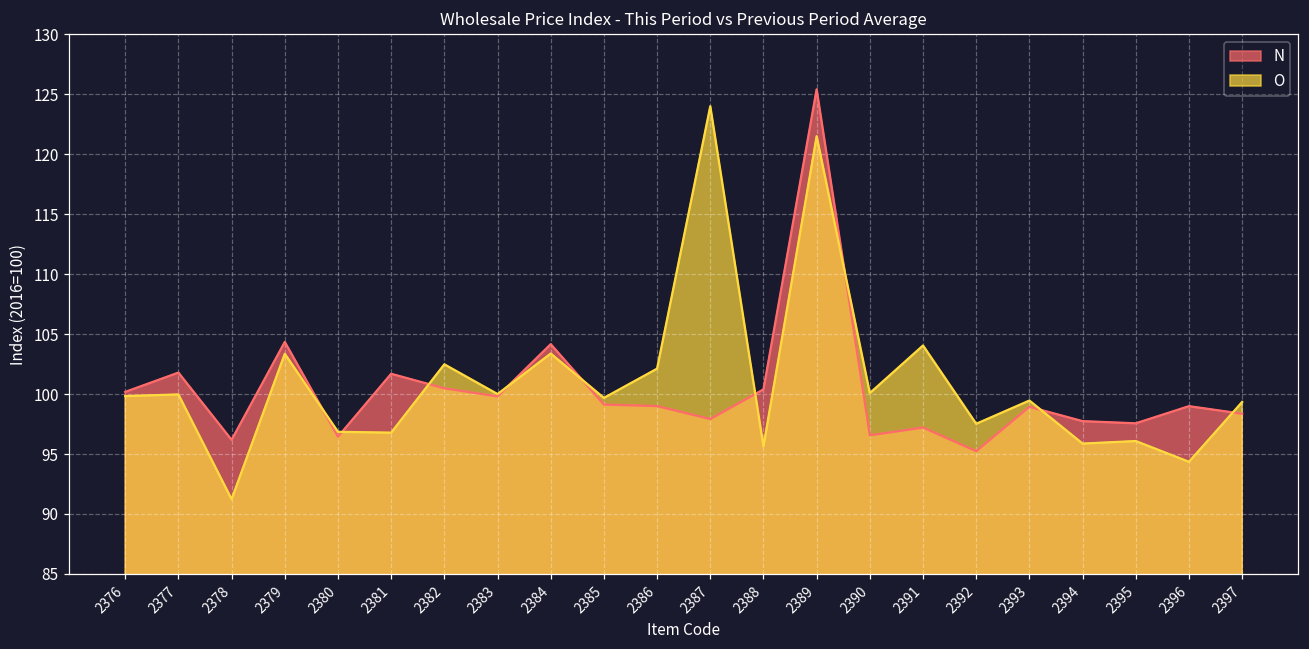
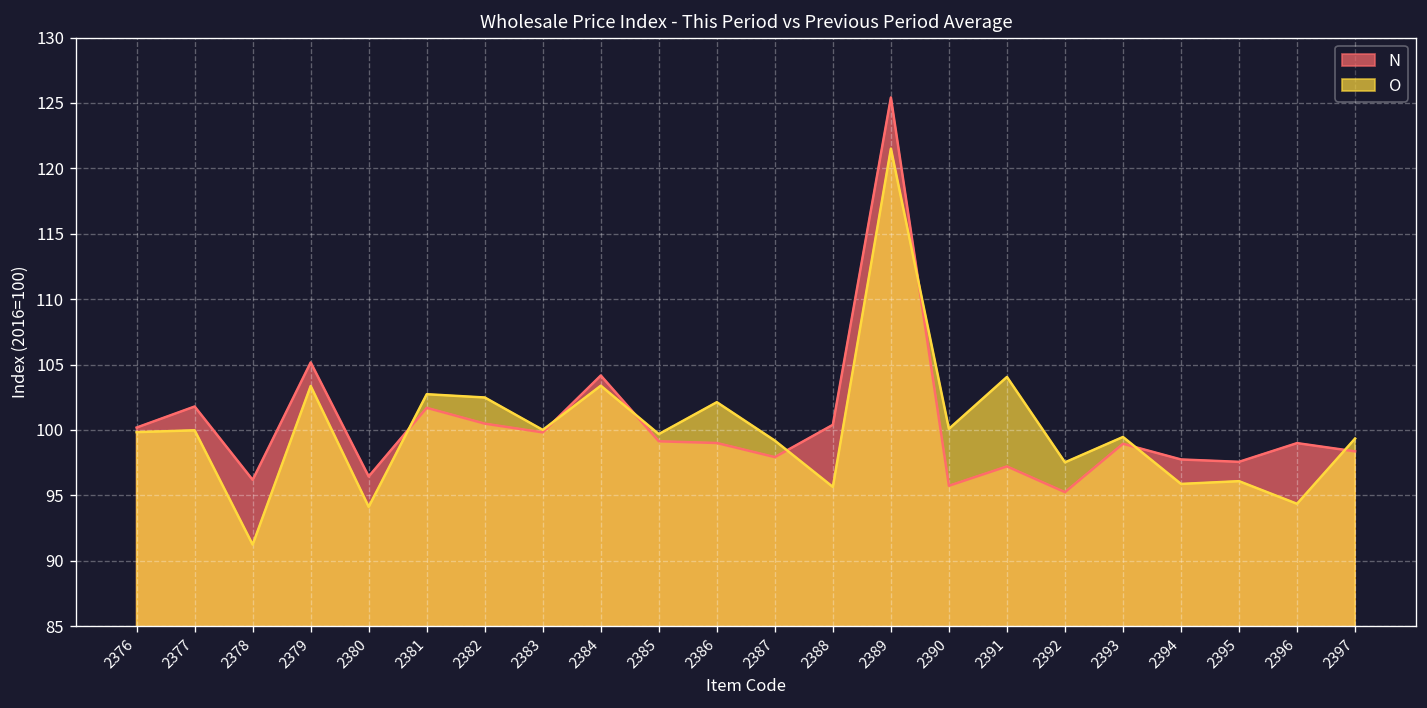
  {
    "N": {
      "2376": 100.2,
      "2377": 101.8,
      "2378": 96.2,
-     "2379": 104.4,
+     "2379": 105.2,
      "2380": 96.4,
      "2381": 101.7,
      "2382": 100.5,
      "2384": 104.2,
      "2385": 99.1,
      "2386": 99.0,
      "2387": 97.9,
      "2388": 100.4,
      "2389": 125.4,
-     "2390": 96.6,
+     "2390": 95.7,
      "2391": 97.2,
      "2392": 95.2,
      "2393": 98.9,
      "2394": 97.7,
      "2395": 97.6,
      "2396": 99.0,
      "2397": 98.4
    },
    "O": {
      "2376": 99.8,
      "2377": 100.0,
      "2378": 91.2,
      "2379": 103.4,
-     "2380": 96.9,
-     "2381": 96.8,
+     "2380": 94.1,
+     "2381": 102.7,
      "2382": 102.5,
      "2384": 103.4,
      "2385": 99.7,
      "2386": 102.1,
-     "2387": 124.0,
+     "2387": 99.2,
      "2388": 95.6,
      "2389": 121.5,
      "2390": 100.1,
      "2391": 104.1,
      "2392": 97.5,
      "2393": 99.5,
      "2394": 95.9,
      "2395": 96.1,
      "2396": 94.4,
      "2397": 99.3
    }
  }
